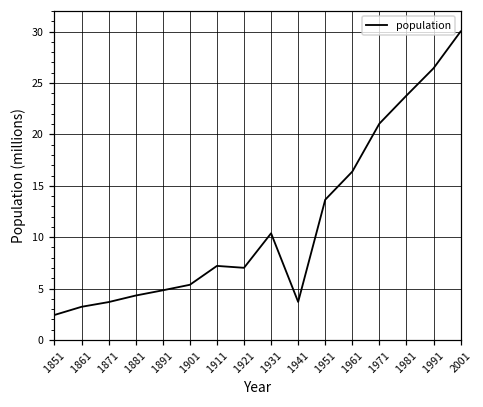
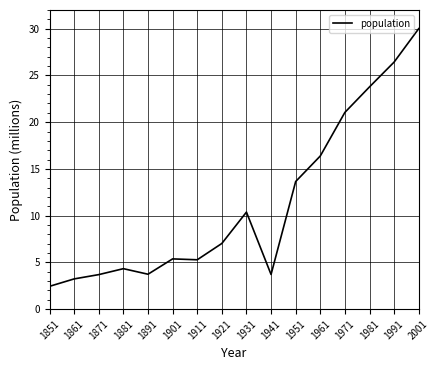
  {
    "1851": 2,
    "1861": 3,
    "1871": 4,
    "1881": 4,
-   "1891": 5,
+   "1891": 4,
    "1901": 5,
-   "1911": 7,
+   "1911": 5,
    "1921": 7,
    "1931": 10,
    "1941": 4,
    "1951": 14,
    "1961": 16,
    "1971": 21,
    "1981": 24,
    "1991": 26,
    "2001": 30
  }
